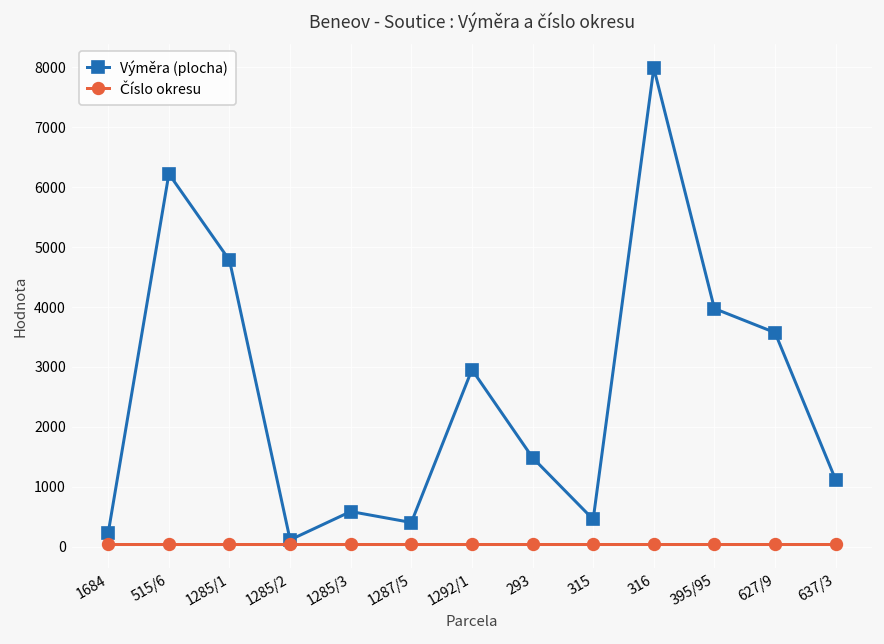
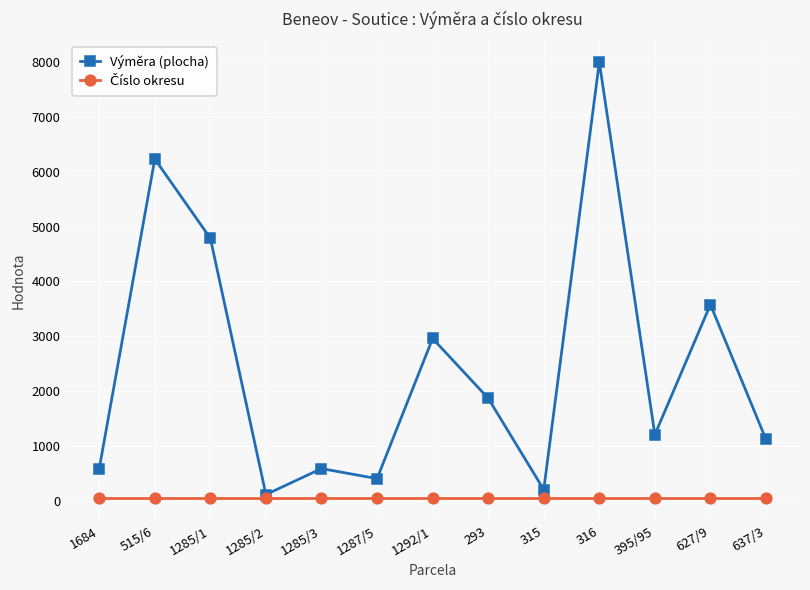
  {
    "Výměra (plocha)": {
-     "1684": 200,
+     "1684": 600,
      "515/6": 6200,
      "1285/1": 4800,
      "1285/2": 100,
      "1285/3": 600,
      "1287/5": 400,
      "1292/1": 3000,
-     "293": 1500,
-     "315": 500,
+     "293": 1900,
+     "315": 200,
      "316": 8000,
-     "395/95": 4000,
+     "395/95": 1200,
      "627/9": 3600,
      "637/3": 1100
    },
    "Číslo okresu": {
      "1684": 0,
      "515/6": 0,
      "1285/1": 0,
      "1285/2": 0,
      "1285/3": 0,
      "1287/5": 0,
      "1292/1": 0,
      "293": 0,
      "315": 0,
      "316": 0,
      "395/95": 0,
      "627/9": 0,
      "637/3": 0
    }
  }
